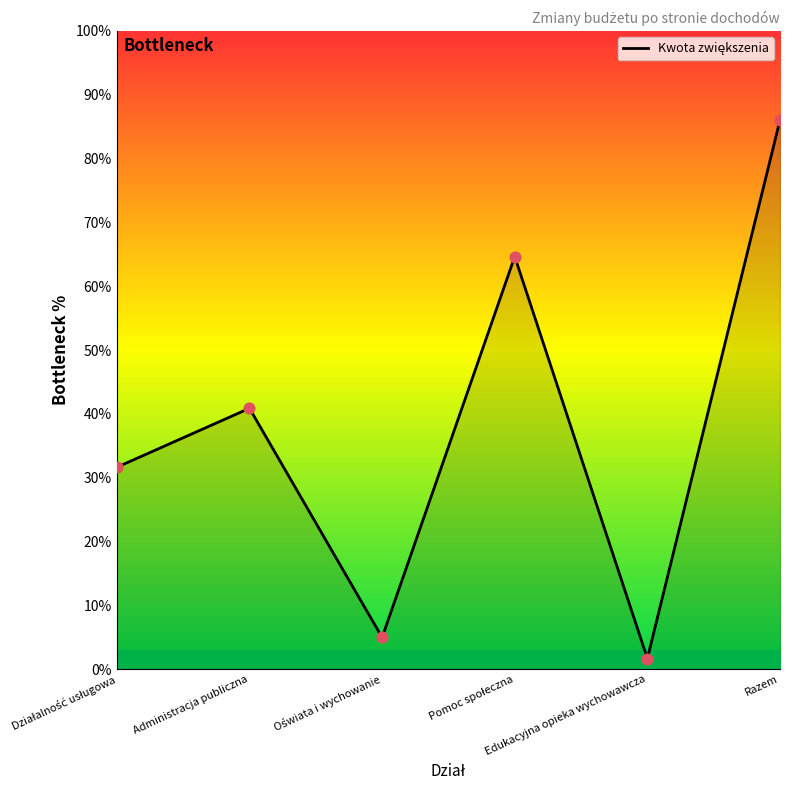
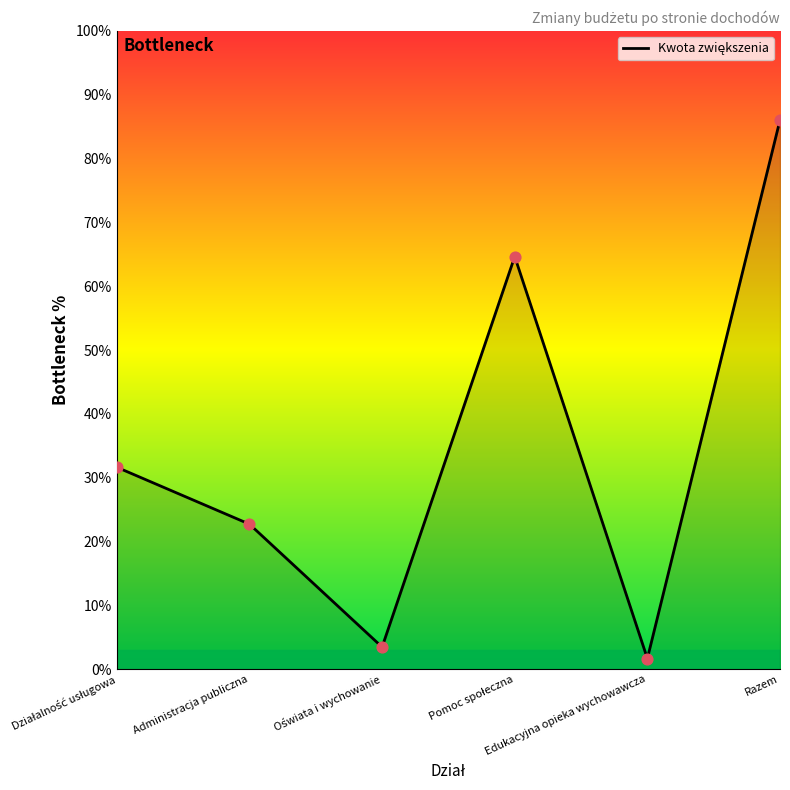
  {
    "Działalność usługowa": "32%",
-   "Administracja publiczna": "41%",
-   "Oświata i wychowanie": "5%",
+   "Administracja publiczna": "23%",
+   "Oświata i wychowanie": "3%",
    "Pomoc społeczna": "65%",
    "Razem": "86%"
  }
